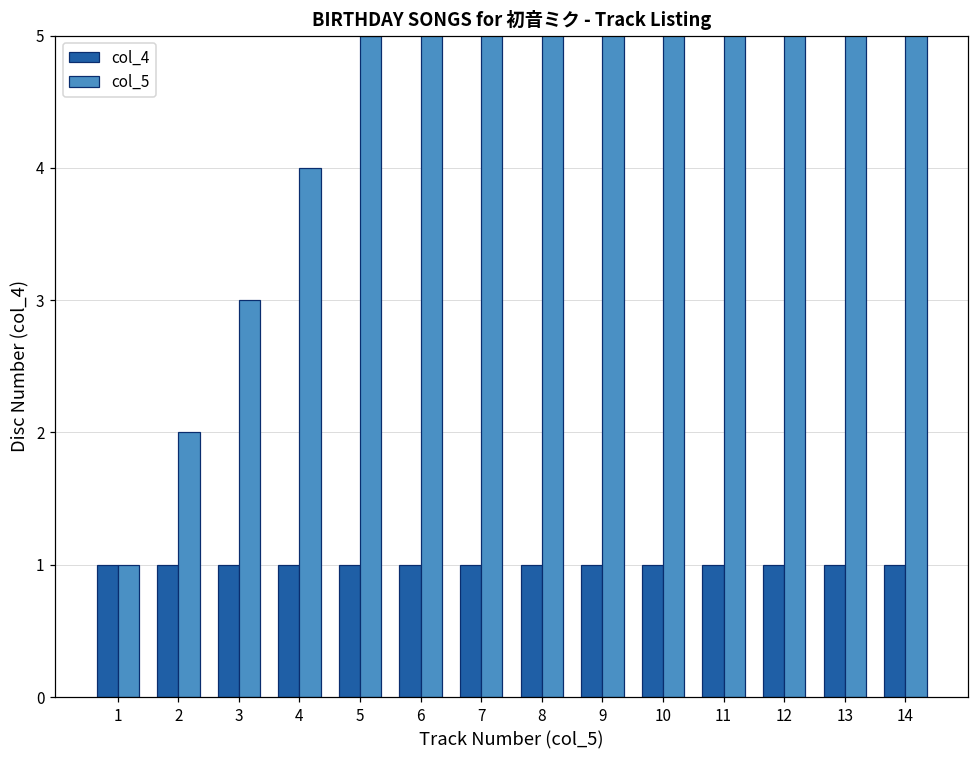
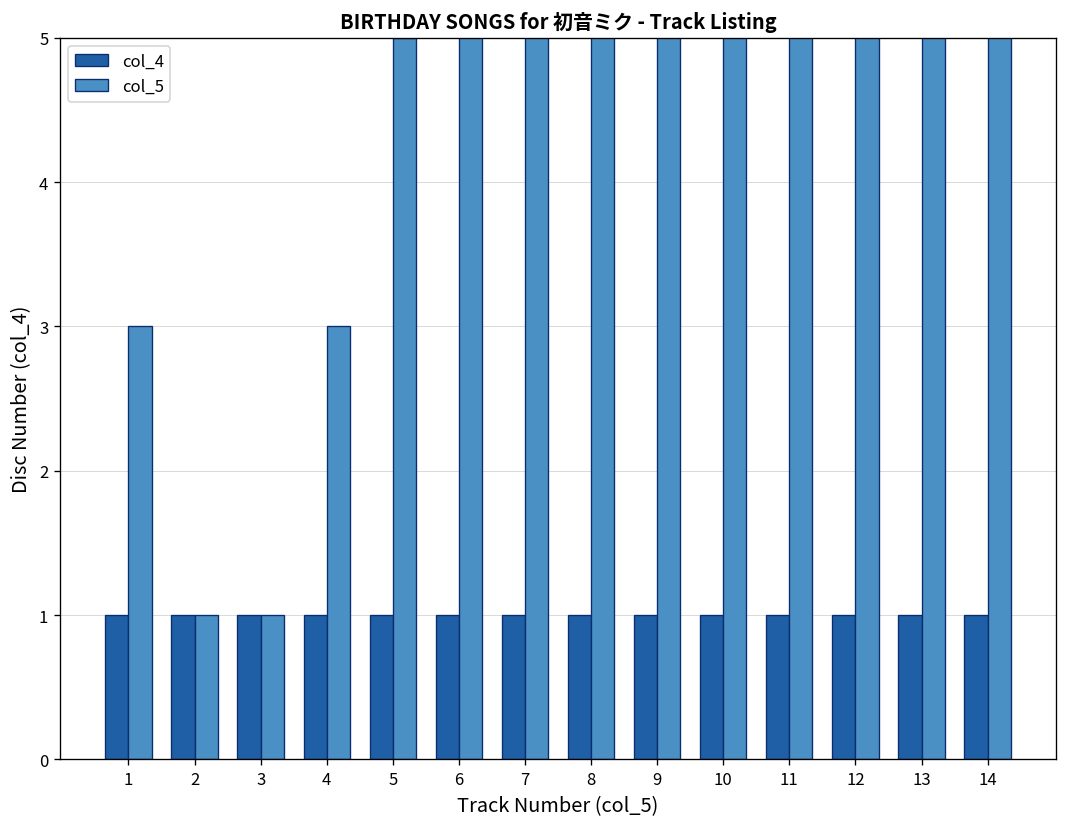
  {
    "col_4": {
      "1": 1,
      "2": 1,
      "3": 1,
      "4": 1,
      "5": 1,
      "6": 1,
      "7": 1,
      "8": 1,
      "9": 1,
      "10": 1,
      "11": 1,
      "12": 1,
      "13": 1,
      "14": 1
    },
    "col_5": {
-     "1": 1,
-     "2": 2,
-     "3": 3,
-     "4": 4,
+     "1": 3,
+     "2": 1,
+     "3": 1,
+     "4": 3,
      "5": 5
    }
  }
